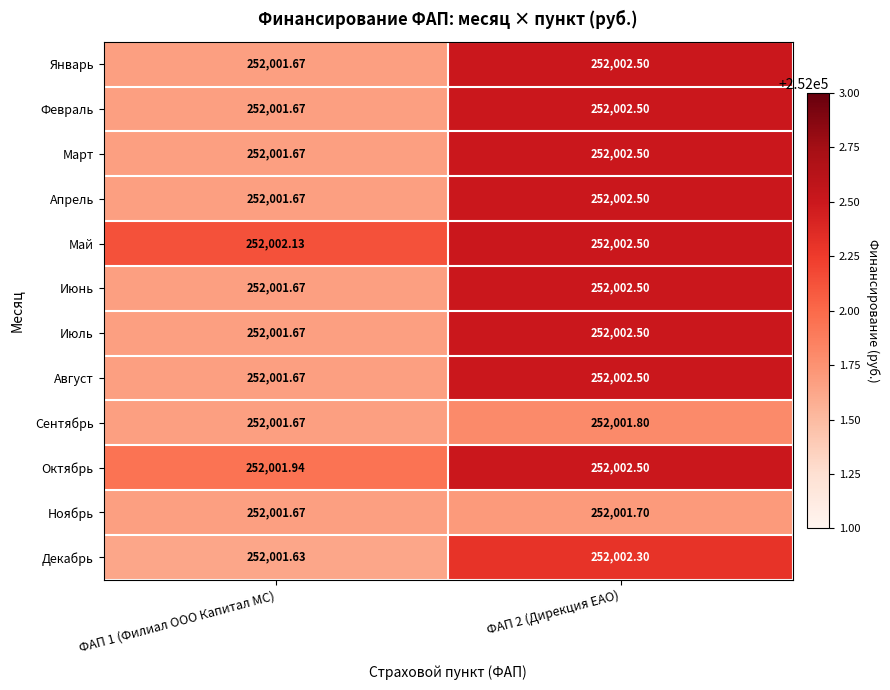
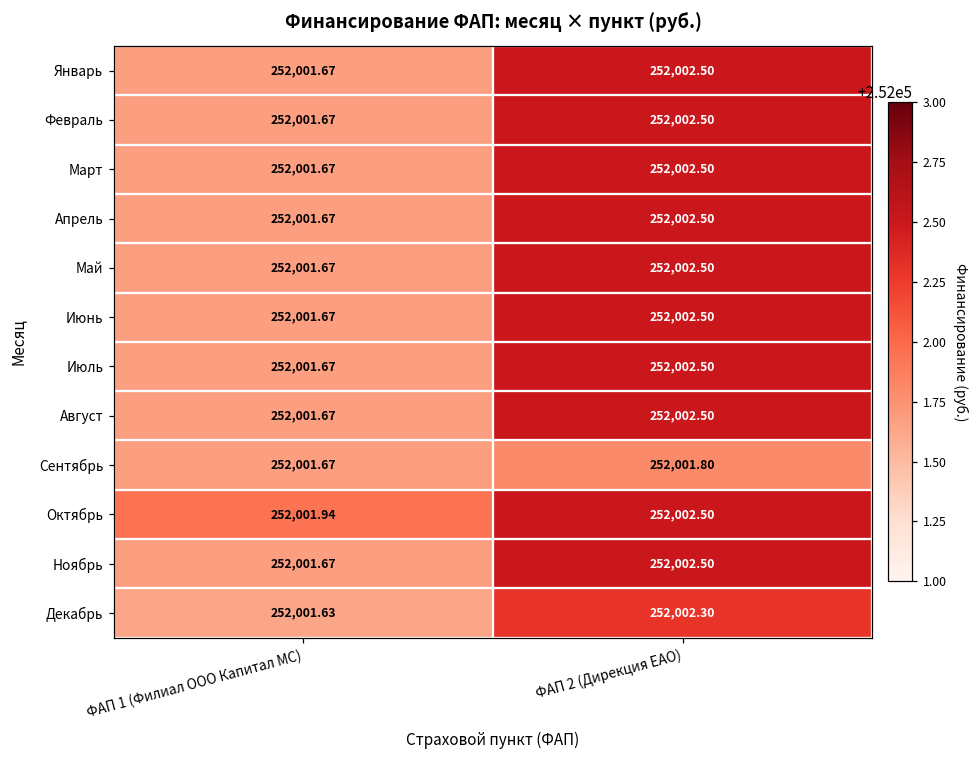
  {
    "Январь": {
      "ФАП 1 (Филиал ООО Капитал МС)": "252,001.67",
      "ФАП 2 (Дирекция ЕАО)": "252,002.50"
    },
    "Февраль": {
      "ФАП 1 (Филиал ООО Капитал МС)": "252,001.67",
      "ФАП 2 (Дирекция ЕАО)": "252,002.50"
    },
    "Март": {
      "ФАП 1 (Филиал ООО Капитал МС)": "252,001.67",
      "ФАП 2 (Дирекция ЕАО)": "252,002.50"
    },
    "Апрель": {
      "ФАП 1 (Филиал ООО Капитал МС)": "252,001.67",
      "ФАП 2 (Дирекция ЕАО)": "252,002.50"
    },
    "Май": {
-     "ФАП 1 (Филиал ООО Капитал МС)": "252,002.13",
+     "ФАП 1 (Филиал ООО Капитал МС)": "252,001.67",
      "ФАП 2 (Дирекция ЕАО)": "252,002.50"
    },
    "Июнь": {
      "ФАП 1 (Филиал ООО Капитал МС)": "252,001.67",
      "ФАП 2 (Дирекция ЕАО)": "252,002.50"
    },
    "Июль": {
      "ФАП 1 (Филиал ООО Капитал МС)": "252,001.67",
      "ФАП 2 (Дирекция ЕАО)": "252,002.50"
    },
    "Август": {
      "ФАП 1 (Филиал ООО Капитал МС)": "252,001.67",
      "ФАП 2 (Дирекция ЕАО)": "252,002.50"
    },
    "Сентябрь": {
      "ФАП 1 (Филиал ООО Капитал МС)": "252,001.67",
      "ФАП 2 (Дирекция ЕАО)": "252,001.80"
    },
    "Октябрь": {
      "ФАП 1 (Филиал ООО Капитал МС)": "252,001.94",
      "ФАП 2 (Дирекция ЕАО)": "252,002.50"
    },
    "Ноябрь": {
      "ФАП 1 (Филиал ООО Капитал МС)": "252,001.67",
-     "ФАП 2 (Дирекция ЕАО)": "252,001.70"
+     "ФАП 2 (Дирекция ЕАО)": "252,002.50"
    },
    "Декабрь": {
      "ФАП 1 (Филиал ООО Капитал МС)": "252,001.63",
      "ФАП 2 (Дирекция ЕАО)": "252,002.30"
    }
  }
